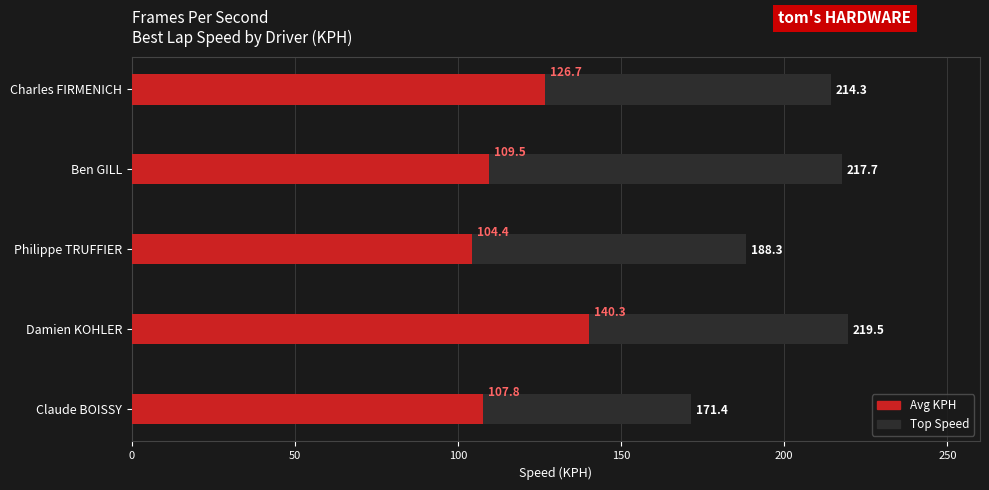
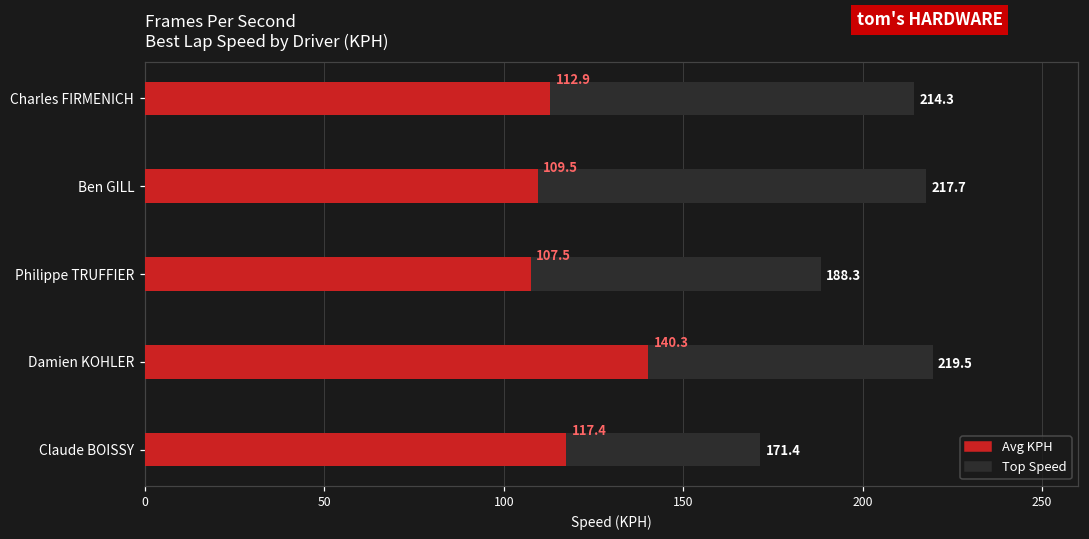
  {
    "Top Speed": {
      "Charles FIRMENICH": 214.3,
      "Ben GILL": 217.7,
      "Philippe TRUFFIER": 188.3,
      "Damien KOHLER": 219.5,
      "Claude BOISSY": 171.4
    },
    "Avg KPH": {
-     "Charles FIRMENICH": 126.7,
-     "Philippe TRUFFIER": 104.4,
-     "Claude BOISSY": 107.8
+     "Charles FIRMENICH": 112.9,
+     "Philippe TRUFFIER": 107.5,
+     "Claude BOISSY": 117.4
    }
  }
